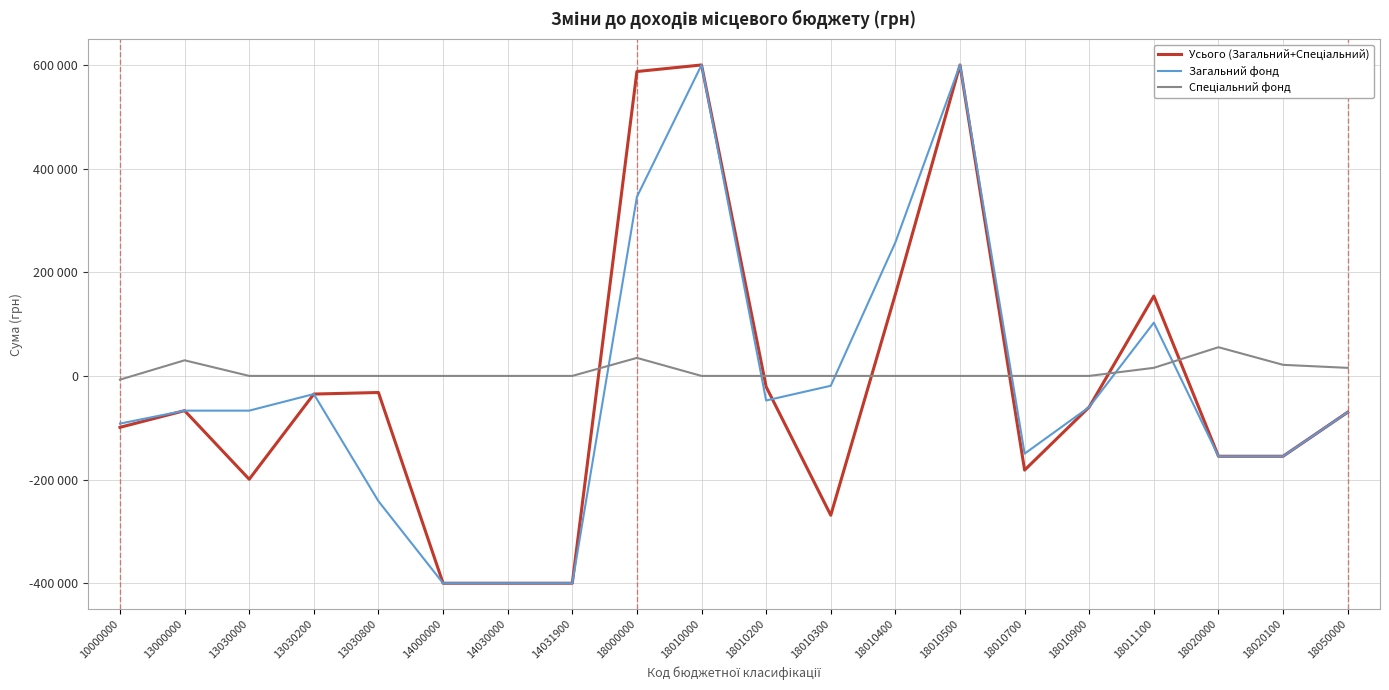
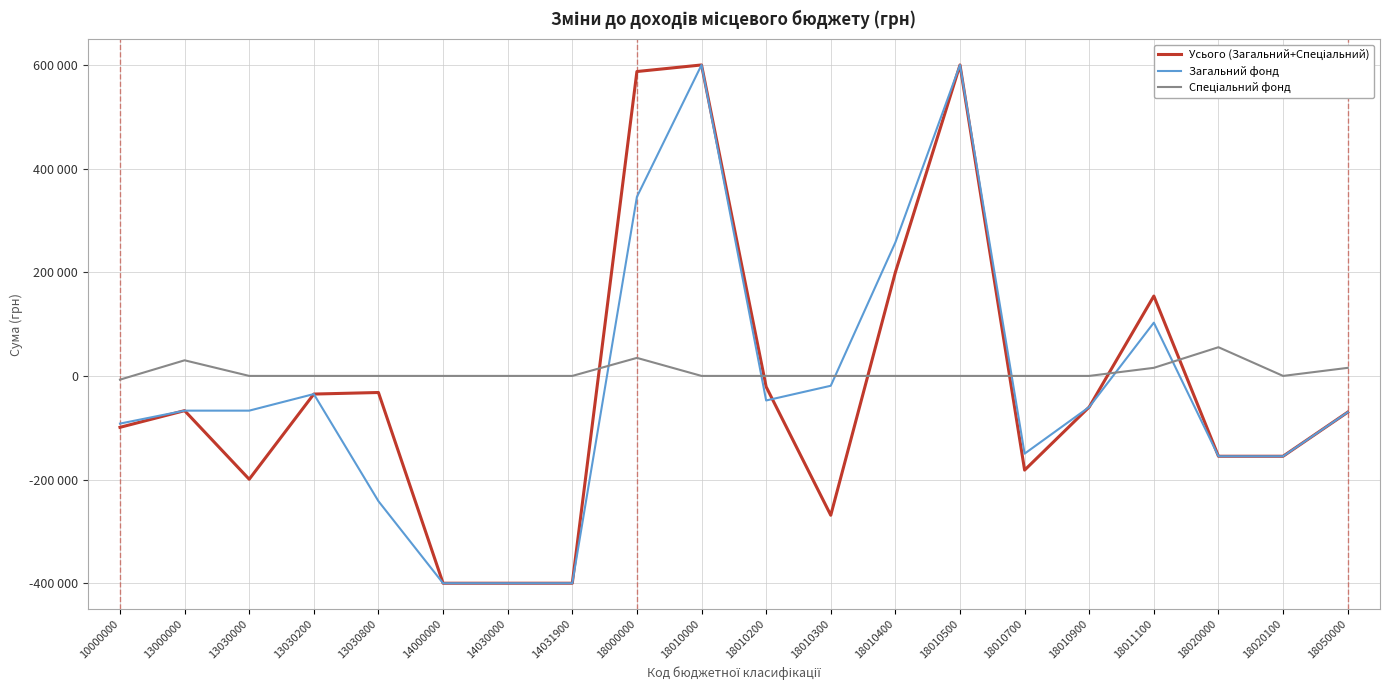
  {
    "Усього (Загальний+Спеціальний)": {
      "10000000": -100000,
      "13030000": -200000,
      "13030800": -30000,
      "18000000": 590000,
      "18010200": -20000,
      "18010300": -270000,
-     "18010400": 160000,
+     "18010400": 200000,
      "18010700": -180000,
      "18011100": 150000
    },
    "Загальний фонд": {
      "10000000": -90000,
      "13030000": -70000,
      "13030800": -240000,
      "18000000": 350000,
      "18010200": -50000,
      "18010300": -20000,
      "18010400": 260000,
      "18010700": -150000,
      "18011100": 100000
    },
    "Спеціальний фонд": {
      "10000000": -10000,
      "13000000": 30000,
      "13030000": 0,
      "13030200": 0,
      "13030800": 0,
      "14000000": 0,
      "14030000": 0,
      "14031900": 0,
      "18000000": 30000,
      "18010000": 0,
      "18010200": 0,
      "18010300": 0,
      "18010400": 0,
      "18010500": 0,
      "18010700": 0,
      "18010900": 0,
      "18011100": 20000,
      "18020000": 60000,
-     "18020100": 20000,
+     "18020100": 0,
      "18050000": 20000
    }
  }
